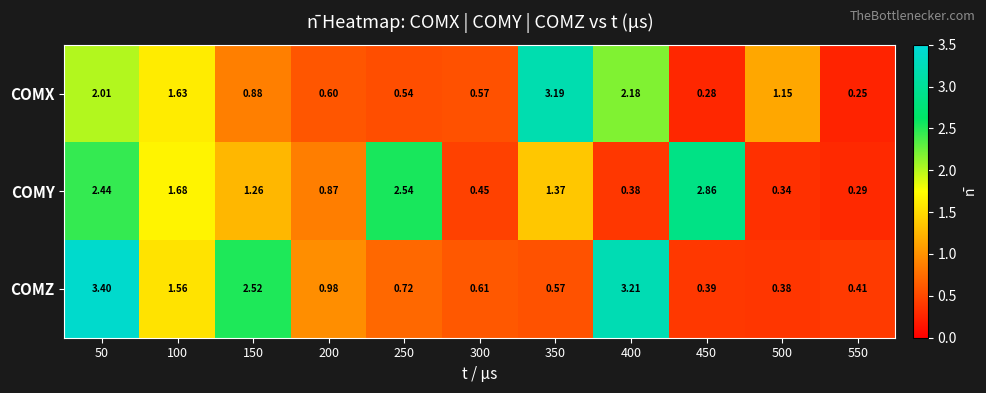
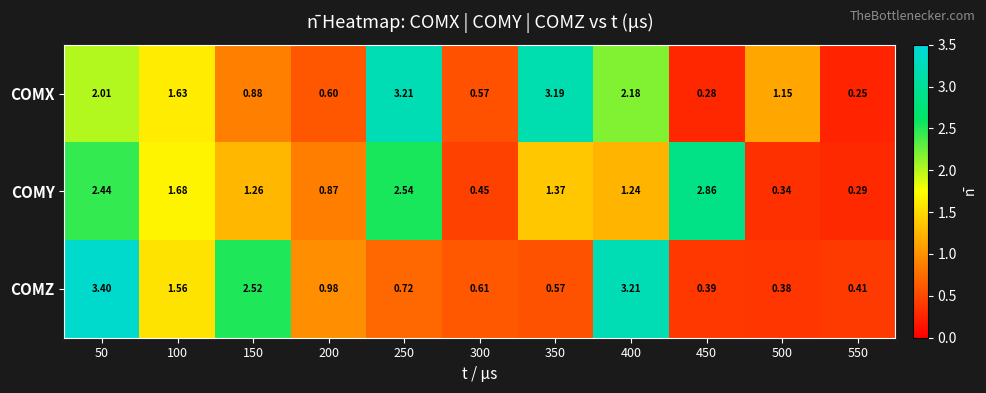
  {
    "COMX": {
      "50": 2.01,
      "100": 1.63,
      "150": 0.88,
      "200": 0.60,
-     "250": 0.54,
+     "250": 3.21,
      "300": 0.57,
      "350": 3.19,
      "400": 2.18,
      "450": 0.28,
      "500": 1.15,
      "550": 0.25
    },
    "COMY": {
      "50": 2.44,
      "100": 1.68,
      "150": 1.26,
      "200": 0.87,
      "250": 2.54,
      "300": 0.45,
      "350": 1.37,
-     "400": 0.38,
+     "400": 1.24,
      "450": 2.86,
      "500": 0.34,
      "550": 0.29
    },
    "COMZ": {
      "50": 3.40,
      "100": 1.56,
      "150": 2.52,
      "200": 0.98,
      "250": 0.72,
      "300": 0.61,
      "350": 0.57,
      "400": 3.21,
      "450": 0.39,
      "500": 0.38,
      "550": 0.41
    }
  }
